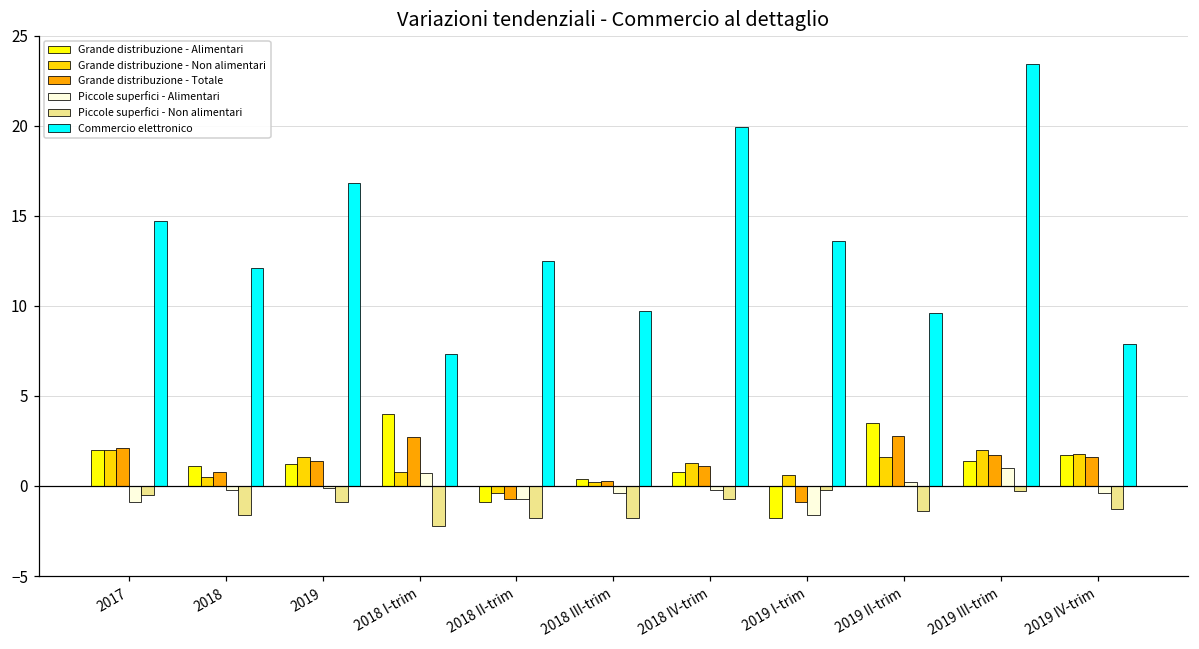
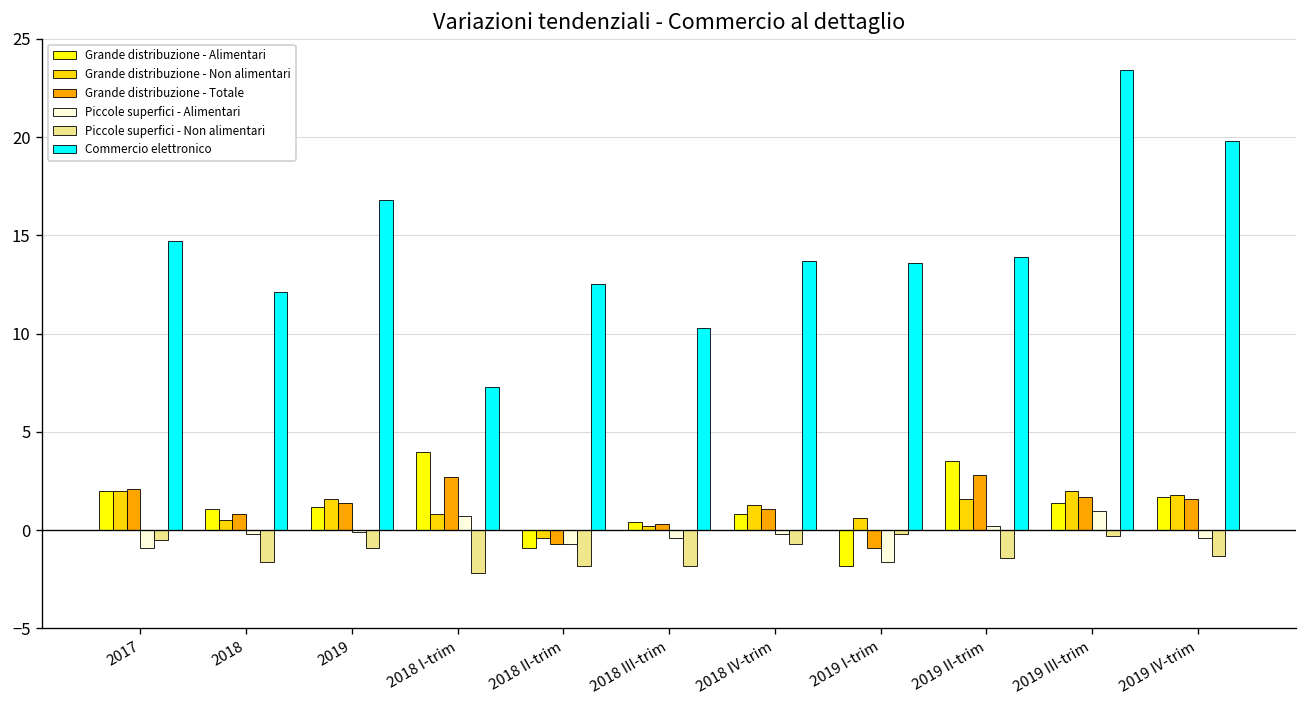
  {
    "Piccole superfici - Alimentari": {
      "2017": -0.9,
      "2018": -0.2,
      "2018 I-trim": 0.7,
      "2018 II-trim": -0.7,
      "2018 III-trim": -0.4,
      "2018 IV-trim": -0.2,
      "2019 I-trim": -1.6,
      "2019 II-trim": 0.2,
      "2019 III-trim": 1.0,
      "2019 IV-trim": -0.4
    },
    "Piccole superfici - Non alimentari": {
      "2017": -0.5,
      "2018": -1.6,
      "2019": -0.9,
      "2018 I-trim": -2.2,
      "2018 II-trim": -1.8,
      "2018 III-trim": -1.8,
      "2018 IV-trim": -0.7,
      "2019 I-trim": -0.2,
      "2019 II-trim": -1.4,
      "2019 III-trim": -0.3,
      "2019 IV-trim": -1.3
    },
    "Commercio elettronico": {
      "2017": 14.7,
      "2018": 12.1,
      "2019": 16.8,
      "2018 I-trim": 7.3,
      "2018 II-trim": 12.5,
-     "2018 III-trim": 9.7,
-     "2018 IV-trim": 19.9,
+     "2018 III-trim": 10.3,
+     "2018 IV-trim": 13.7,
      "2019 I-trim": 13.6,
-     "2019 II-trim": 9.6,
+     "2019 II-trim": 13.9,
      "2019 III-trim": 23.4,
-     "2019 IV-trim": 7.9
+     "2019 IV-trim": 19.8
    }
  }
